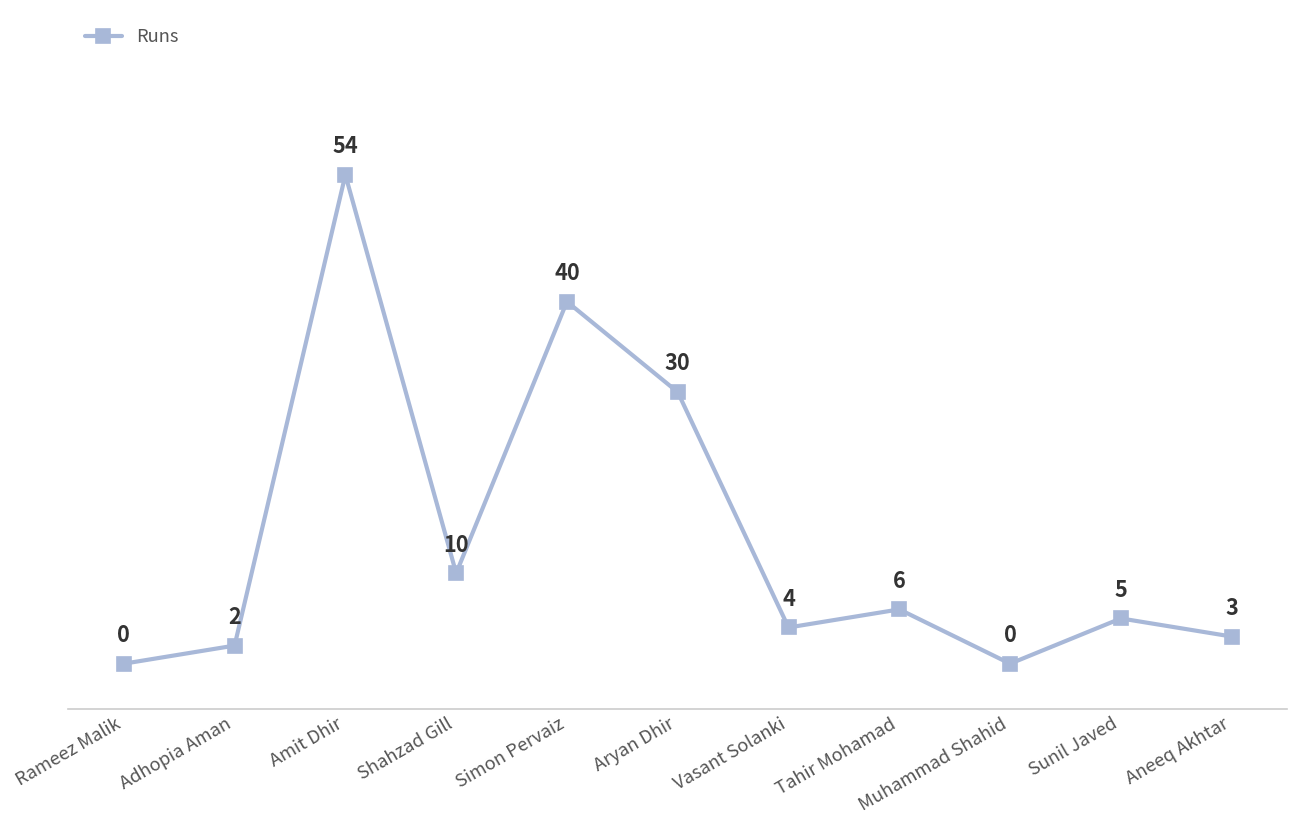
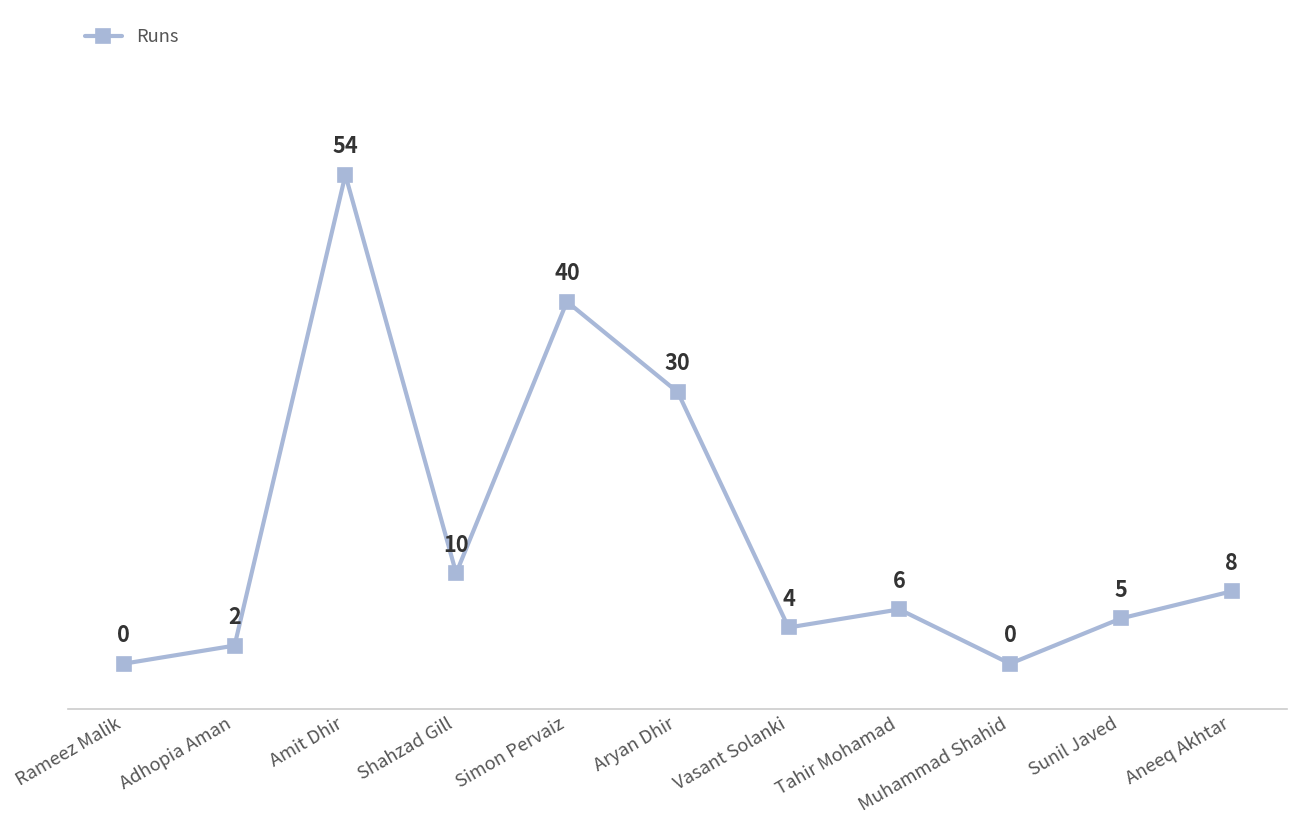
  {
    "Rameez Malik": 0,
    "Adhopia Aman": 2,
    "Amit Dhir": 54,
    "Shahzad Gill": 10,
    "Simon Pervaiz": 40,
    "Aryan Dhir": 30,
    "Vasant Solanki": 4,
    "Tahir Mohamad": 6,
    "Muhammad Shahid": 0,
    "Sunil Javed": 5,
-   "Aneeq Akhtar": 3
+   "Aneeq Akhtar": 8
  }
